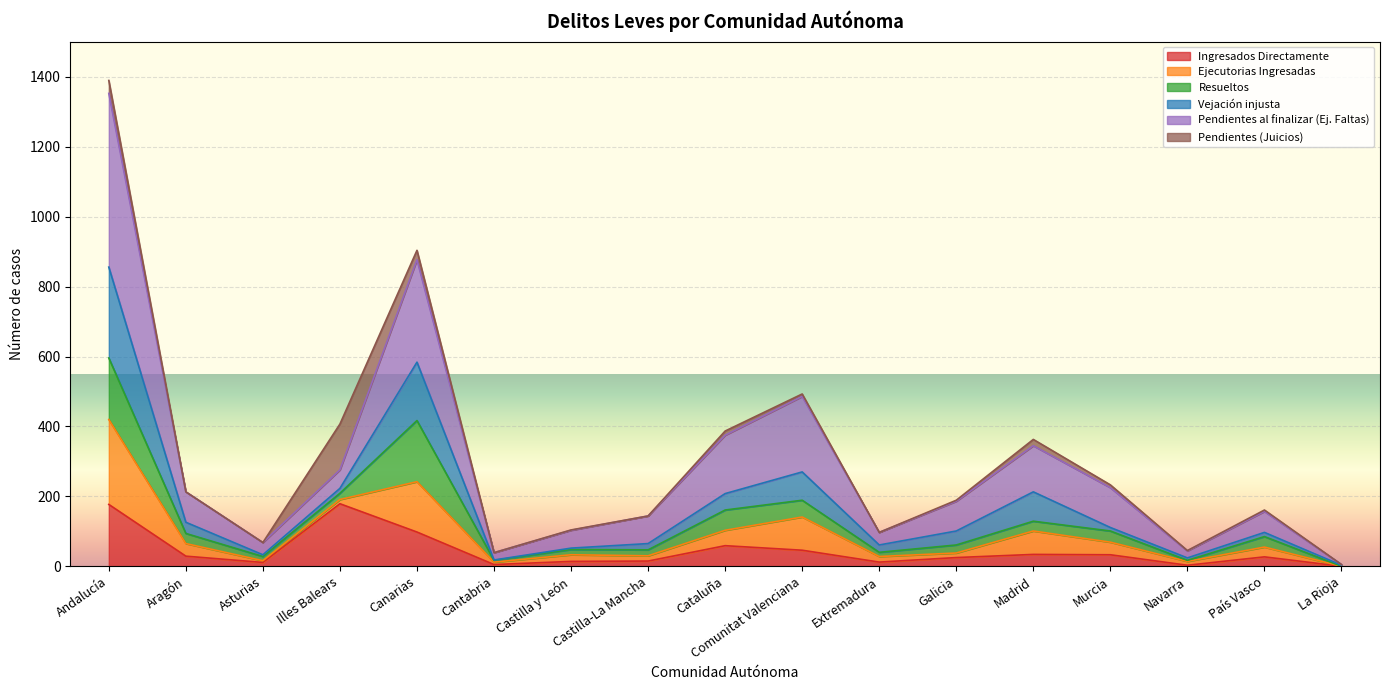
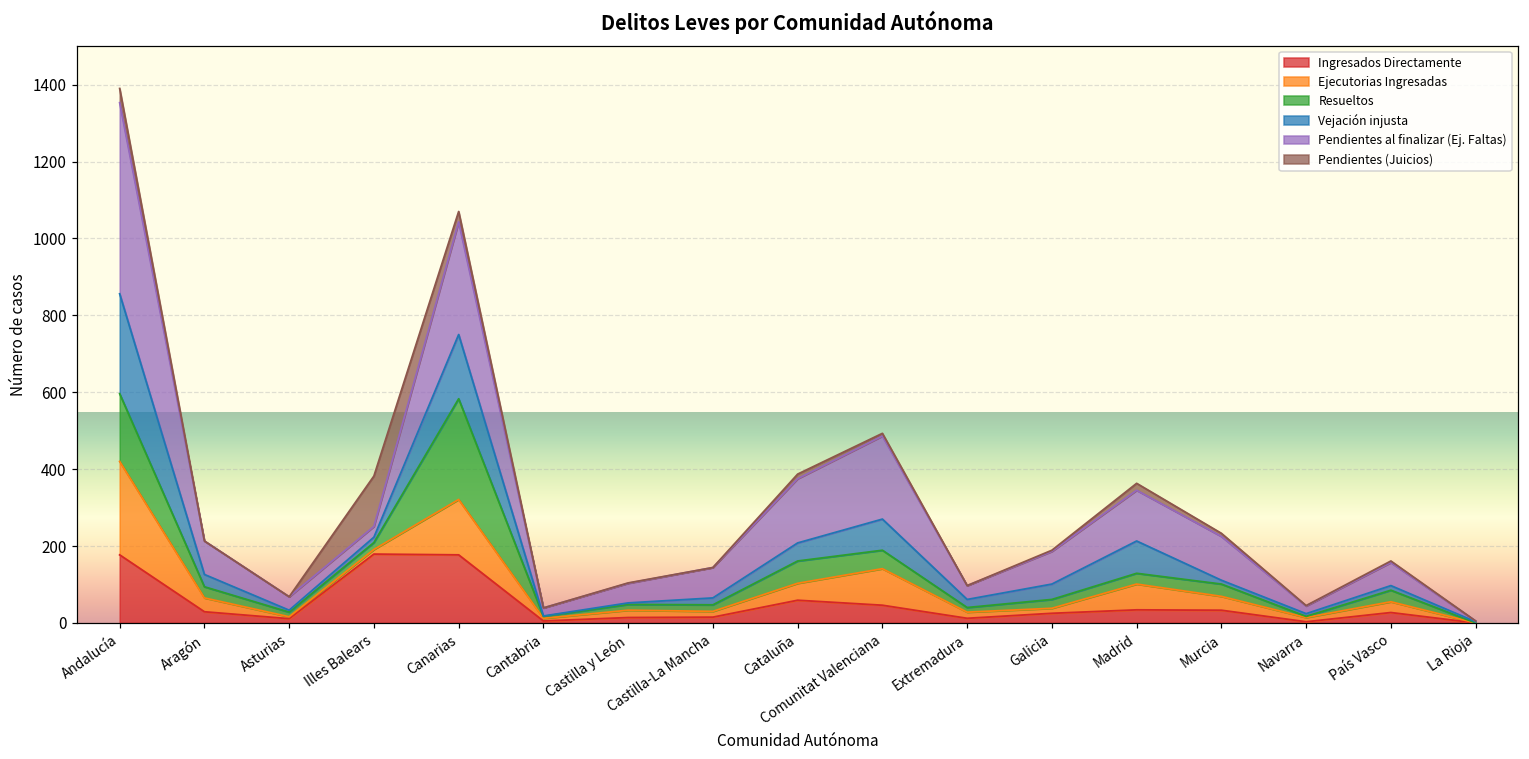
  {
    "Ingresados Directamente": {
      "Andalucía": 180,
      "Aragón": 30,
      "Illes Balears": 180,
-     "Canarias": 100,
+     "Canarias": 180,
      "Castilla y León": 10,
      "Castilla-La Mancha": 20,
      "Cataluña": 60,
      "Comunitat Valenciana": 50,
      "Extremadura": 10,
      "Galicia": 30,
      "Madrid": 30,
      "Murcia": 30,
      "Navarra": 0,
      "País Vasco": 30
    },
    "Ejecutorias Ingresadas": {
      "Andalucía": 240,
      "Aragón": 40,
      "Illes Balears": 10,
      "Canarias": 140,
      "Castilla y León": 20,
      "Castilla-La Mancha": 20,
      "Cataluña": 40,
      "Comunitat Valenciana": 100,
      "Extremadura": 20,
      "Galicia": 10,
      "Madrid": 70,
      "Murcia": 40,
      "País Vasco": 30
    },
    "Resueltos": {
      "Andalucía": 180,
      "Aragón": 30,
      "Illes Balears": 20,
-     "Canarias": 180,
+     "Canarias": 260,
      "Castilla-La Mancha": 20,
      "Cataluña": 60,
      "Comunitat Valenciana": 50,
      "Extremadura": 10,
      "Galicia": 20,
      "Madrid": 30,
      "Murcia": 30,
      "País Vasco": 30
    },
    "Vejación injusta": {
      "Andalucía": 260,
      "Aragón": 30,
      "Illes Balears": 10,
      "Canarias": 170,
      "Castilla-La Mancha": 20,
      "Cataluña": 50,
      "Comunitat Valenciana": 80,
      "Extremadura": 20,
      "Galicia": 40,
      "Madrid": 80,
      "Murcia": 10,
      "País Vasco": 10
    },
    "Pendientes al finalizar (Ej. Faltas)": {
      "Andalucía": 500,
-     "Illes Balears": 50,
+     "Illes Balears": 30,
      "Canarias": 290,
      "Cataluña": 170,
      "Madrid": 130,
      "Murcia": 110
    },
    "Pendientes (Juicios)": {
      "Andalucía": 40,
      "Illes Balears": 130,
      "Canarias": 30,
      "Cataluña": 10,
      "Madrid": 20,
      "Murcia": 10
    }
  }
